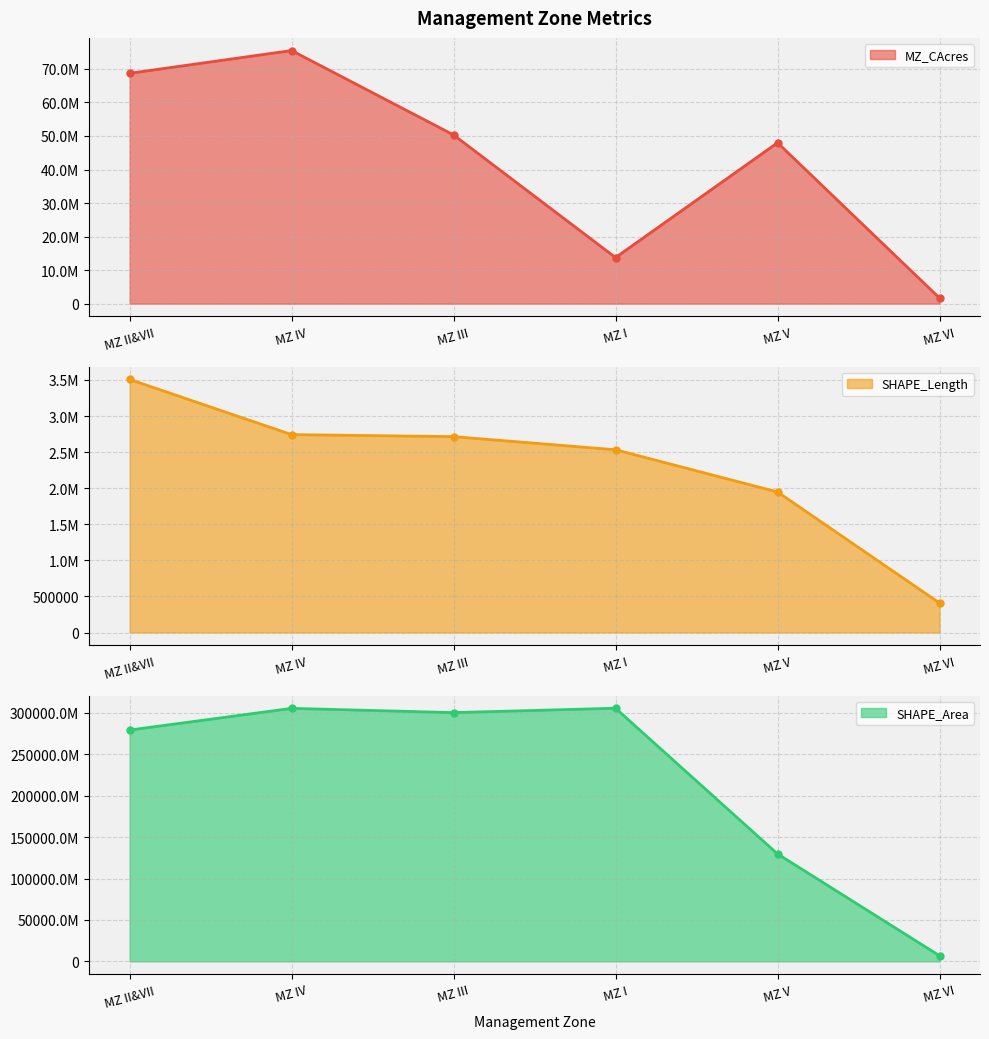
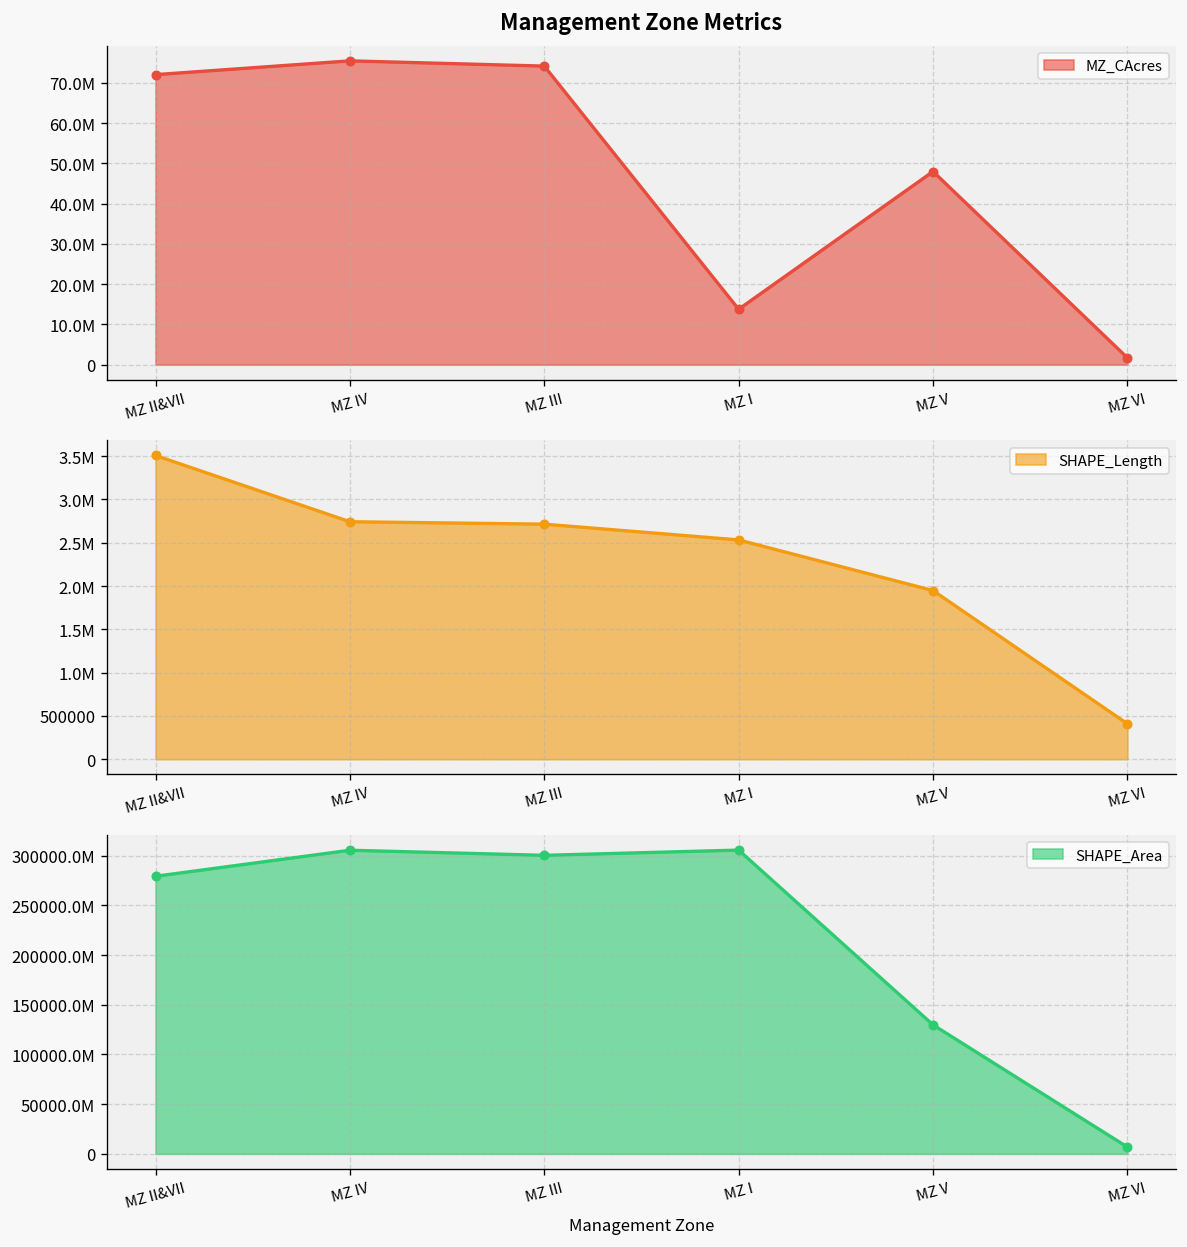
  {
    "Management Zone Metrics": {
-     "MZ II&VII": 69000000,
+     "MZ II&VII": 72000000,
      "MZ IV": 75000000,
-     "MZ III": 50000000,
+     "MZ III": 74000000,
      "MZ I": 14000000,
      "MZ V": 48000000,
      "MZ VI": 2000000
    }
  }
